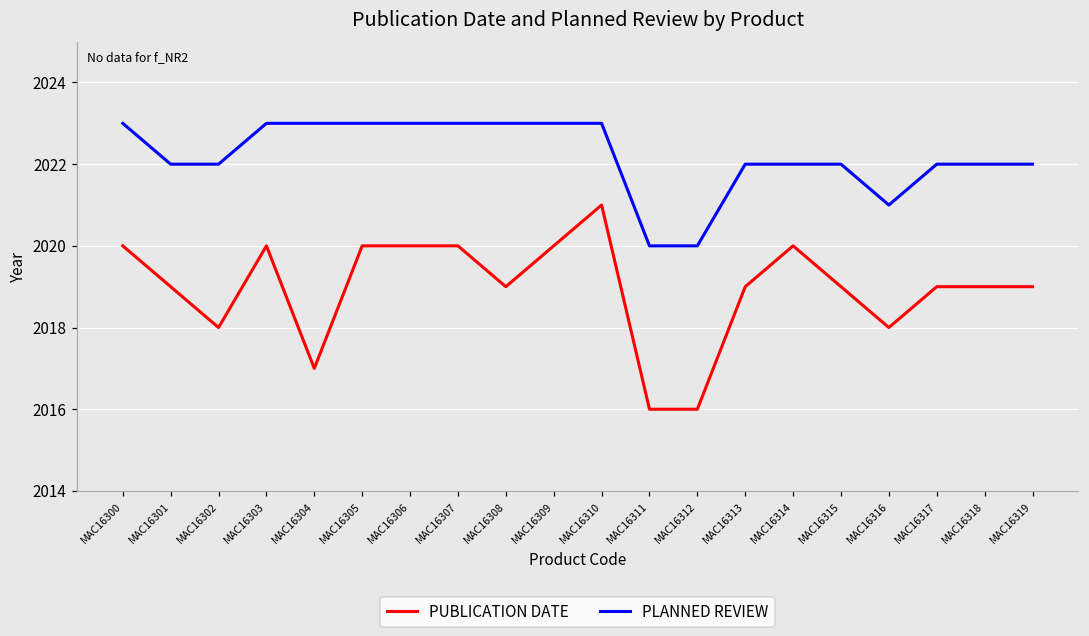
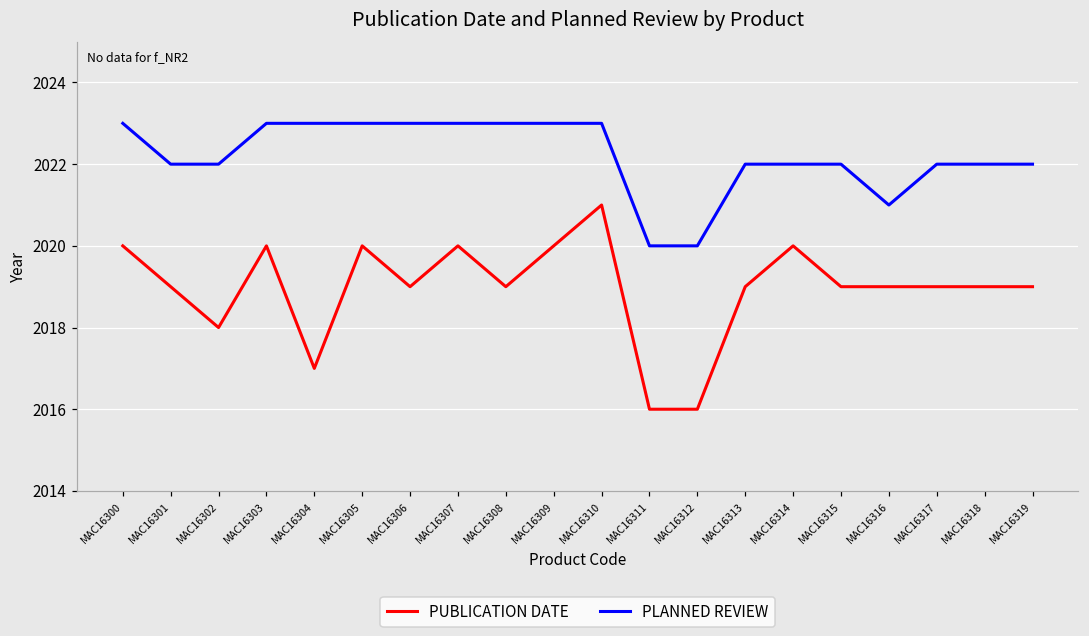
  {
    "PUBLICATION DATE": {
      "MAC16300": 2020,
      "MAC16301": 2019,
      "MAC16302": 2018,
      "MAC16303": 2020,
      "MAC16304": 2017,
      "MAC16305": 2020,
-     "MAC16306": 2020,
+     "MAC16306": 2019,
      "MAC16307": 2020,
      "MAC16308": 2019,
      "MAC16309": 2020,
      "MAC16310": 2021,
      "MAC16311": 2016,
      "MAC16312": 2016,
      "MAC16313": 2019,
      "MAC16314": 2020,
      "MAC16315": 2019,
-     "MAC16316": 2018,
+     "MAC16316": 2019,
      "MAC16317": 2019,
      "MAC16318": 2019,
      "MAC16319": 2019
    },
    "PLANNED REVIEW": {
      "MAC16300": 2023,
      "MAC16301": 2022,
      "MAC16302": 2022,
      "MAC16303": 2023,
      "MAC16304": 2023,
      "MAC16305": 2023,
      "MAC16306": 2023,
      "MAC16307": 2023,
      "MAC16308": 2023,
      "MAC16309": 2023,
      "MAC16310": 2023,
      "MAC16311": 2020,
      "MAC16312": 2020,
      "MAC16313": 2022,
      "MAC16314": 2022,
      "MAC16315": 2022,
      "MAC16316": 2021,
      "MAC16317": 2022,
      "MAC16318": 2022,
      "MAC16319": 2022
    }
  }
